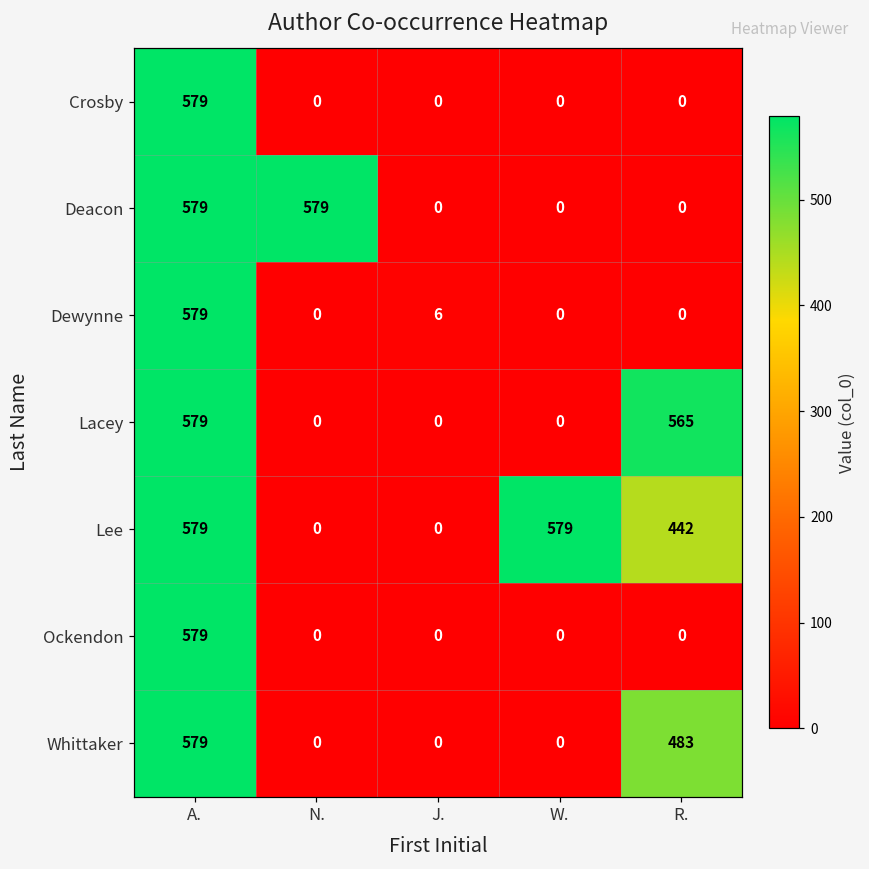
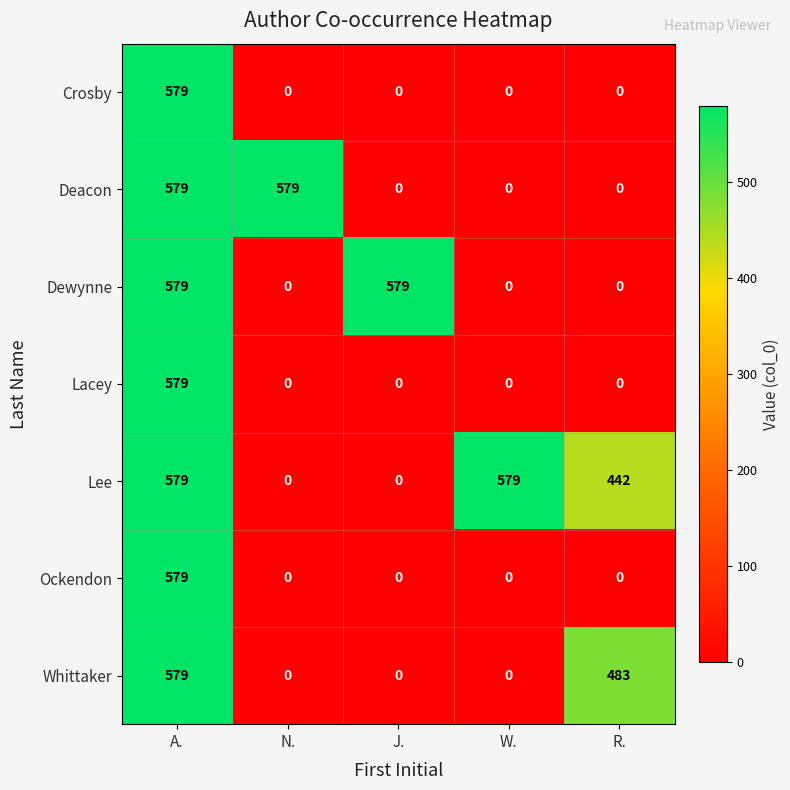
  {
    "Crosby": {
      "A.": 579,
      "N.": 0,
      "J.": 0,
      "W.": 0,
      "R.": 0
    },
    "Deacon": {
      "A.": 579,
      "N.": 579,
      "J.": 0,
      "W.": 0,
      "R.": 0
    },
    "Dewynne": {
      "A.": 579,
      "N.": 0,
-     "J.": 6,
+     "J.": 579,
      "W.": 0,
      "R.": 0
    },
    "Lacey": {
      "A.": 579,
      "N.": 0,
      "J.": 0,
      "W.": 0,
-     "R.": 565
+     "R.": 0
    },
    "Lee": {
      "A.": 579,
      "N.": 0,
      "J.": 0,
      "W.": 579,
      "R.": 442
    },
    "Ockendon": {
      "A.": 579,
      "N.": 0,
      "J.": 0,
      "W.": 0,
      "R.": 0
    },
    "Whittaker": {
      "A.": 579,
      "N.": 0,
      "J.": 0,
      "W.": 0,
      "R.": 483
    }
  }
